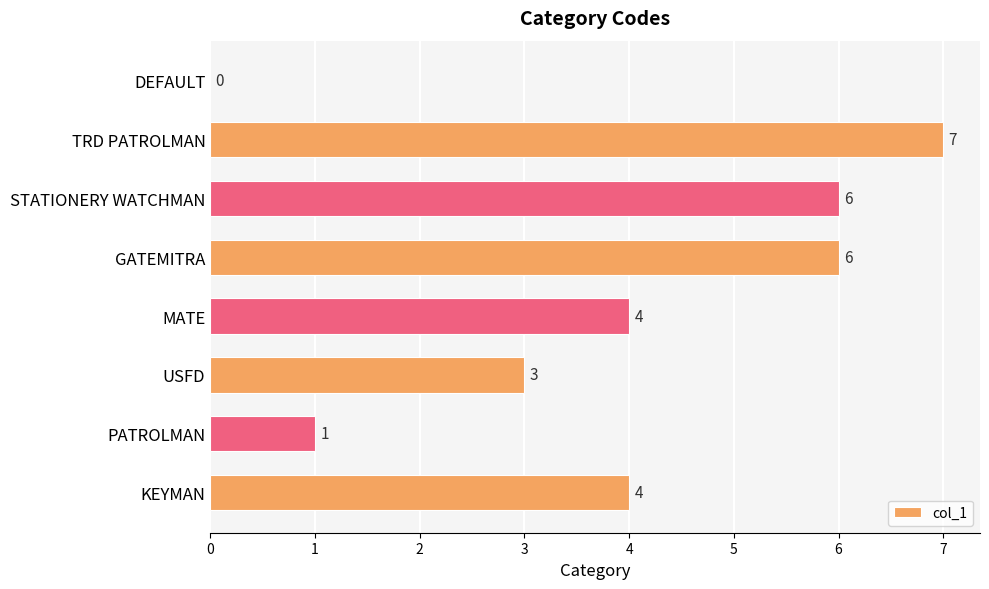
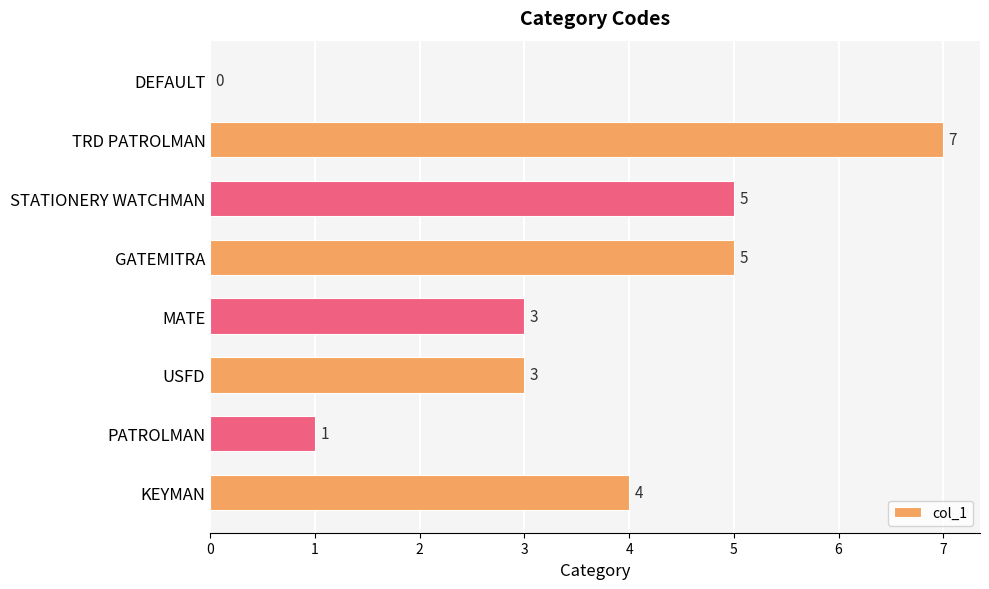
  {
    "DEFAULT": 0,
    "TRD PATROLMAN": 7,
-   "STATIONERY WATCHMAN": 6,
-   "GATEMITRA": 6,
-   "MATE": 4,
+   "STATIONERY WATCHMAN": 5,
+   "GATEMITRA": 5,
+   "MATE": 3,
    "USFD": 3,
    "PATROLMAN": 1,
    "KEYMAN": 4
  }
